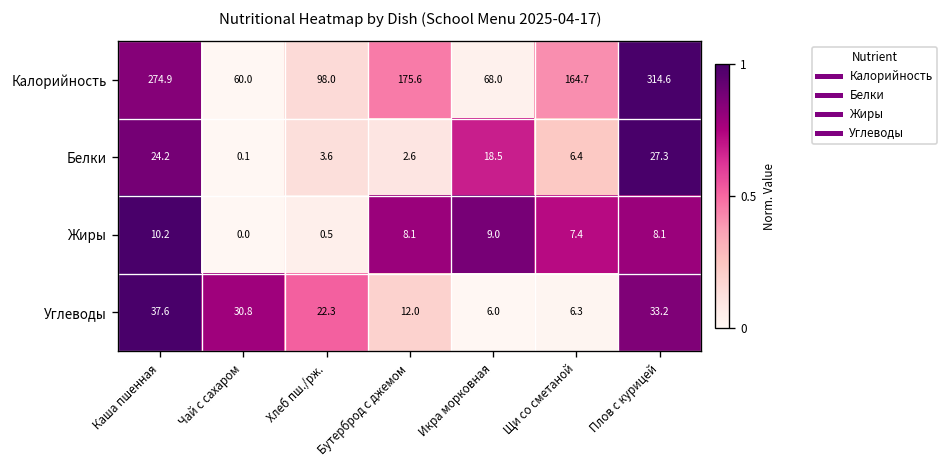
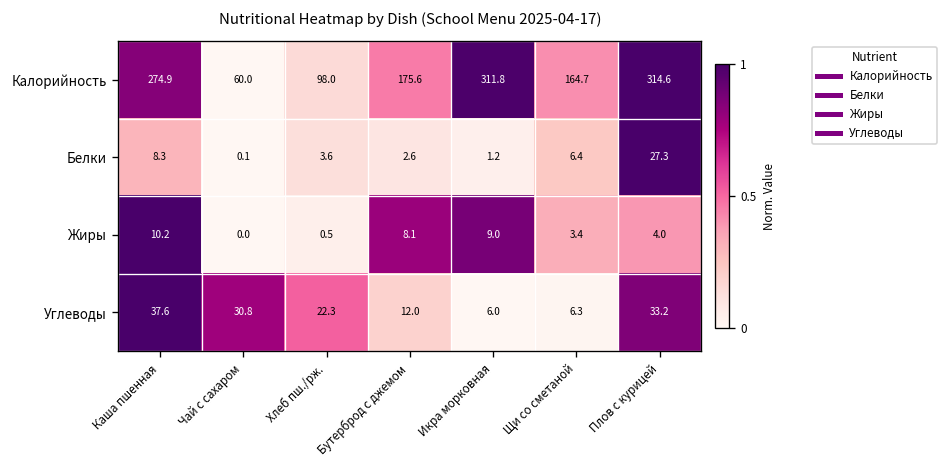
  {
    "Калорийность": {
      "Каша пшенная": 274.9,
      "Чай с сахаром": 60.0,
      "Хлеб пш./рж.": 98.0,
      "Бутерброд с джемом": 175.6,
-     "Икра морковная": 68.0,
+     "Икра морковная": 311.8,
      "Щи со сметаной": 164.7,
      "Плов с курицей": 314.6
    },
    "Белки": {
-     "Каша пшенная": 24.2,
+     "Каша пшенная": 8.3,
      "Чай с сахаром": 0.1,
      "Хлеб пш./рж.": 3.6,
      "Бутерброд с джемом": 2.6,
-     "Икра морковная": 18.5,
+     "Икра морковная": 1.2,
      "Щи со сметаной": 6.4,
      "Плов с курицей": 27.3
    },
    "Жиры": {
      "Каша пшенная": 10.2,
      "Чай с сахаром": 0.0,
      "Хлеб пш./рж.": 0.5,
      "Бутерброд с джемом": 8.1,
      "Икра морковная": 9.0,
-     "Щи со сметаной": 7.4,
-     "Плов с курицей": 8.1
+     "Щи со сметаной": 3.4,
+     "Плов с курицей": 4.0
    },
    "Углеводы": {
      "Каша пшенная": 37.6,
      "Чай с сахаром": 30.8,
      "Хлеб пш./рж.": 22.3,
      "Бутерброд с джемом": 12.0,
      "Икра морковная": 6.0,
      "Щи со сметаной": 6.3,
      "Плов с курицей": 33.2
    }
  }
